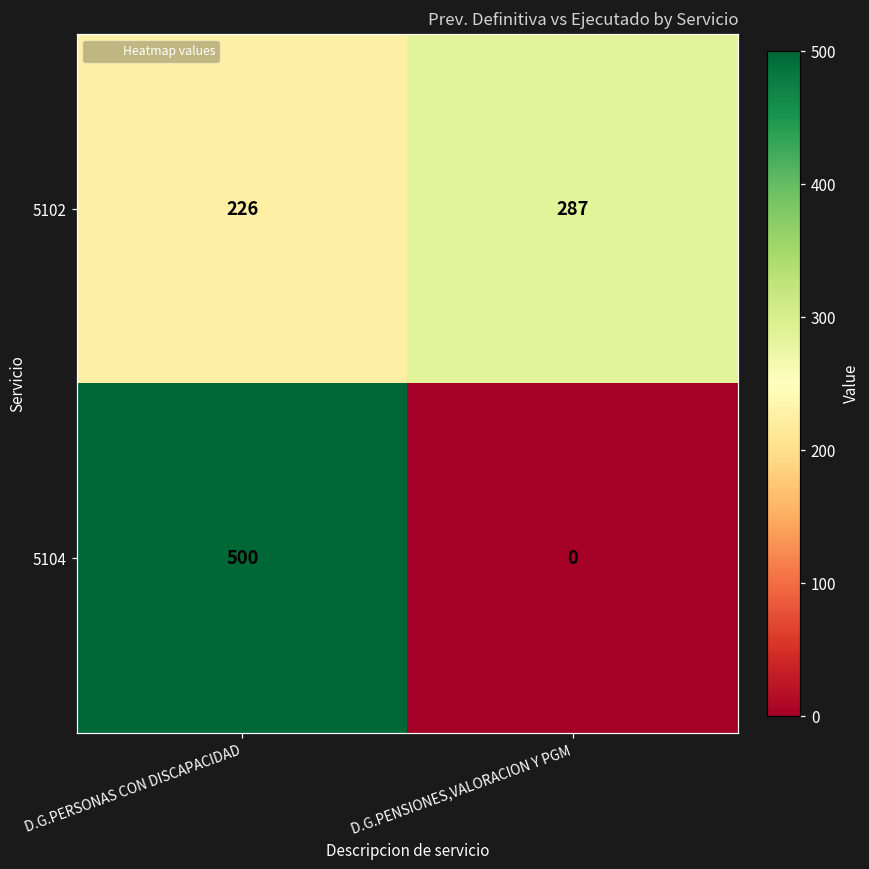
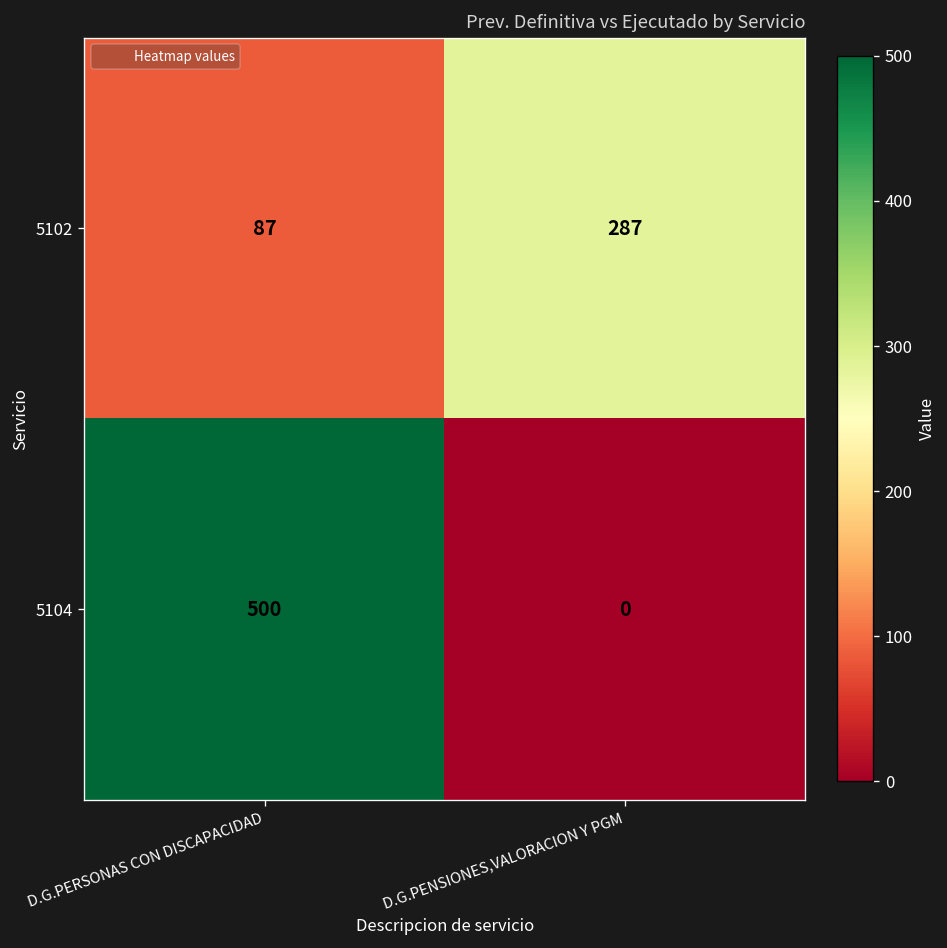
  {
    "5102": {
-     "D.G.PERSONAS CON DISCAPACIDAD": 226,
+     "D.G.PERSONAS CON DISCAPACIDAD": 87,
      "D.G.PENSIONES,VALORACION Y PGM": 287
    },
    "5104": {
      "D.G.PERSONAS CON DISCAPACIDAD": 500,
      "D.G.PENSIONES,VALORACION Y PGM": 0
    }
  }
